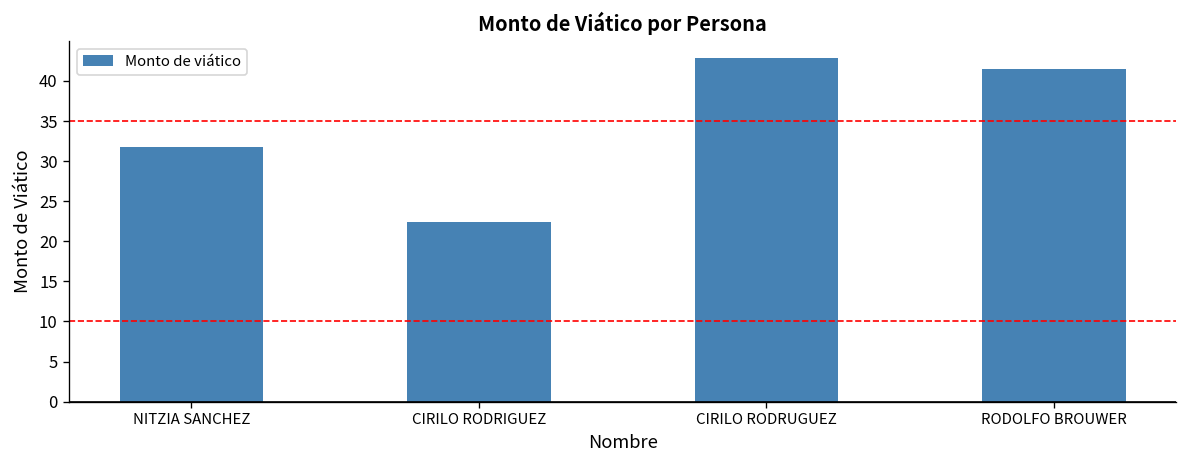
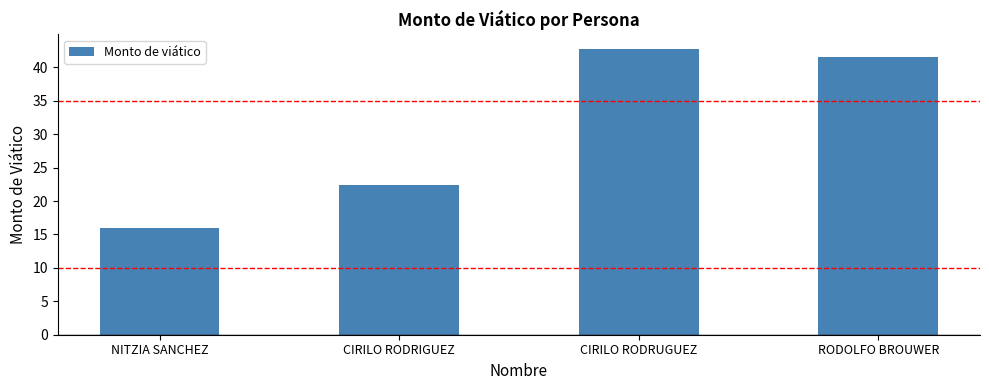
  {
-   "NITZIA SANCHEZ": 32,
+   "NITZIA SANCHEZ": 16,
    "CIRILO RODRIGUEZ": 22,
    "CIRILO RODRUGUEZ": 43,
    "RODOLFO BROUWER": 42
  }
